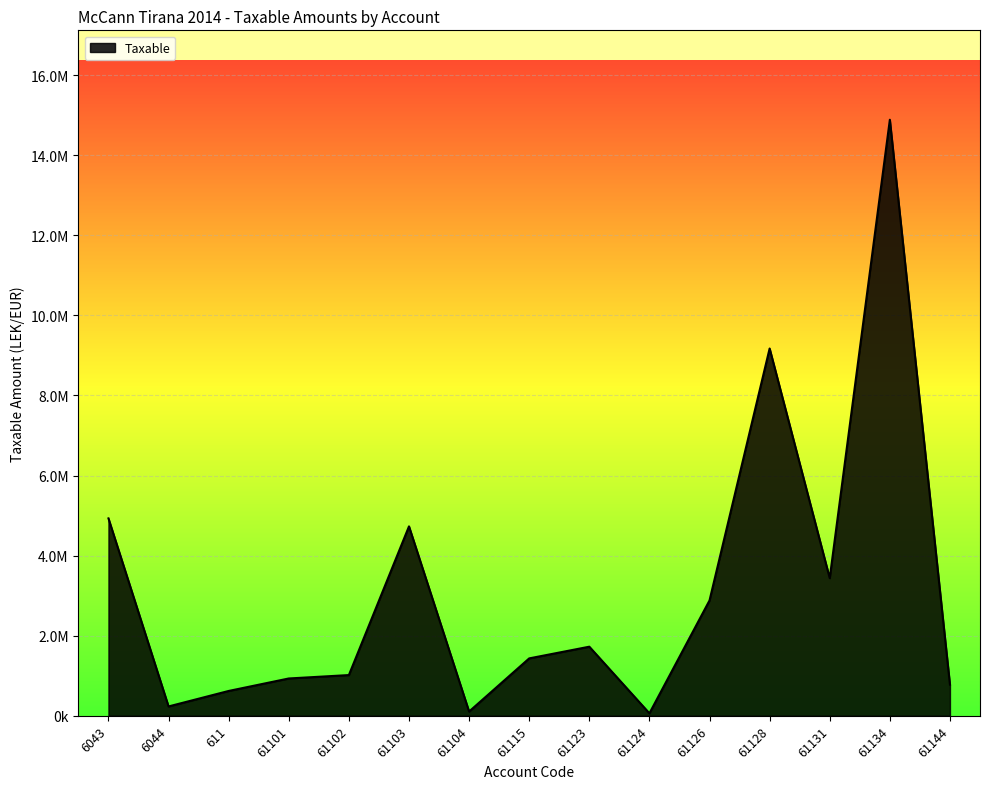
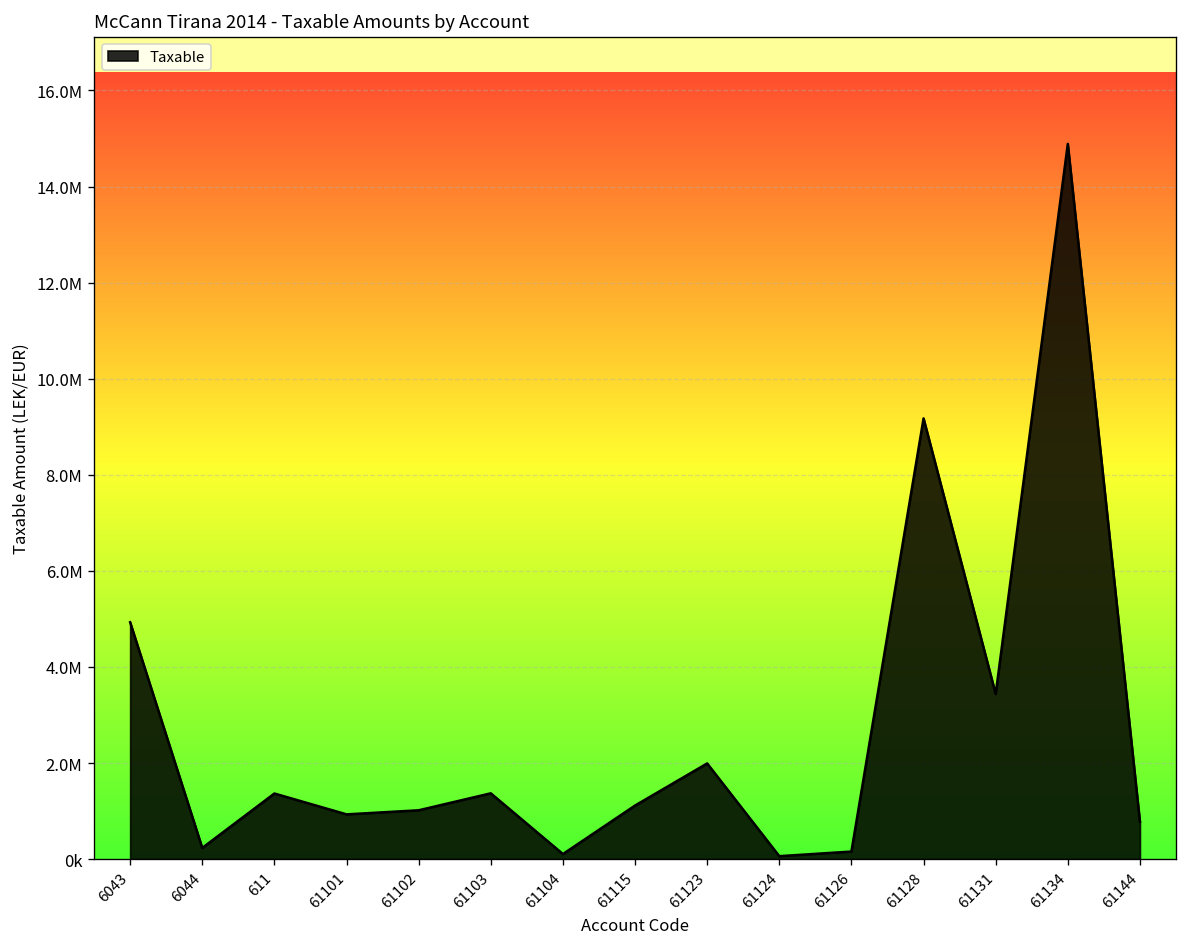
  {
    "6043": 4900000,
    "6044": 200000,
-   "611": 600000,
+   "611": 1400000,
    "61101": 900000,
    "61102": 1000000,
-   "61103": 4700000,
+   "61103": 1400000,
    "61104": 100000,
-   "61115": 1400000,
-   "61123": 1700000,
+   "61115": 1100000,
+   "61123": 2000000,
    "61124": 100000,
-   "61126": 2900000,
+   "61126": 200000,
    "61128": 9200000,
    "61131": 3400000,
    "61134": 14900000,
    "61144": 800000
  }
